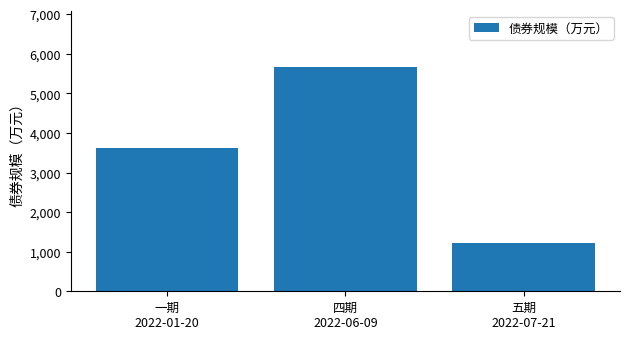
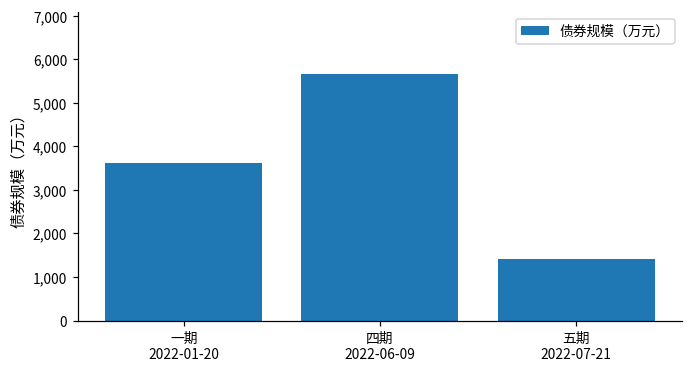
  {
    "一期 2022-01-20": "3,600",
    "四期 2022-06-09": "5,700",
-   "五期 2022-07-21": "1,200"
+   "五期 2022-07-21": "1,400"
  }
